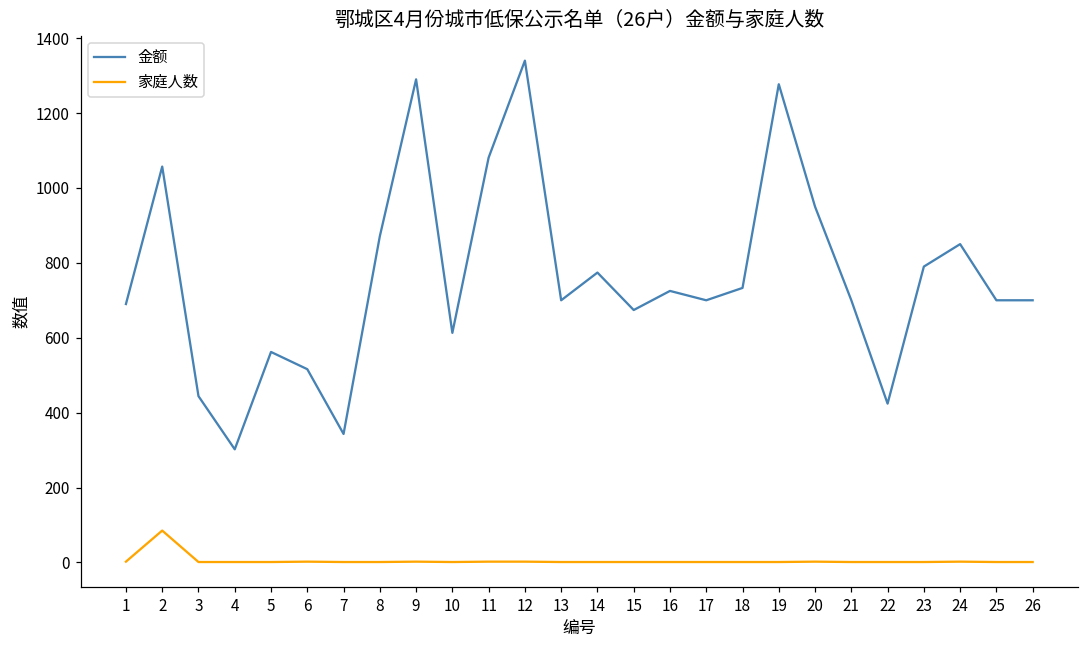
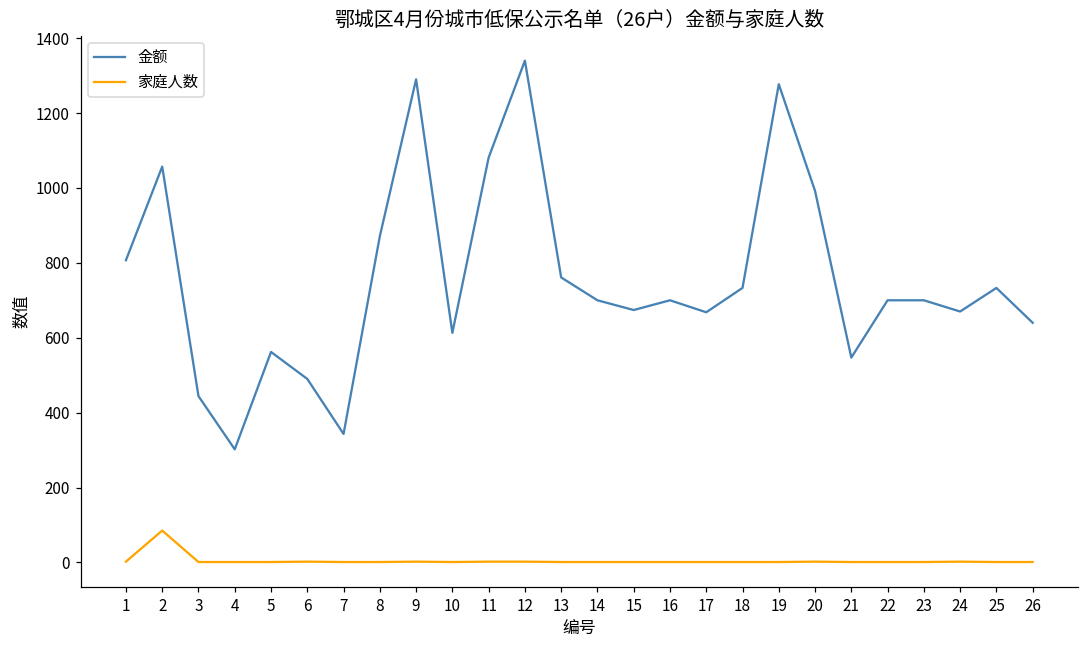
  {
    "金额": {
-     "1": 690,
+     "1": 810,
      "2": 1060,
      "3": 440,
      "4": 300,
      "5": 560,
-     "6": 520,
+     "6": 490,
      "7": 340,
      "8": 870,
      "9": 1290,
      "10": 610,
      "11": 1080,
      "12": 1340,
-     "13": 700,
-     "14": 770,
+     "13": 760,
+     "14": 700,
      "15": 670,
-     "16": 730,
-     "17": 700,
+     "16": 700,
+     "17": 670,
      "18": 730,
      "19": 1280,
-     "20": 950,
-     "21": 700,
-     "22": 420,
-     "23": 790,
-     "24": 850,
-     "25": 700,
-     "26": 700
+     "20": 990,
+     "21": 550,
+     "22": 700,
+     "23": 700,
+     "24": 670,
+     "25": 730,
+     "26": 640
    },
    "家庭人数": {
      "1": 0,
      "2": 90,
      "3": 0,
      "4": 0,
      "5": 0,
      "6": 0,
      "7": 0,
      "8": 0,
      "9": 0,
      "10": 0,
      "11": 0,
      "12": 0,
      "13": 0,
      "14": 0,
      "15": 0,
      "16": 0,
      "17": 0,
      "18": 0,
      "19": 0,
      "20": 0,
      "21": 0,
      "22": 0,
      "23": 0,
      "24": 0,
      "25": 0,
      "26": 0
    }
  }
